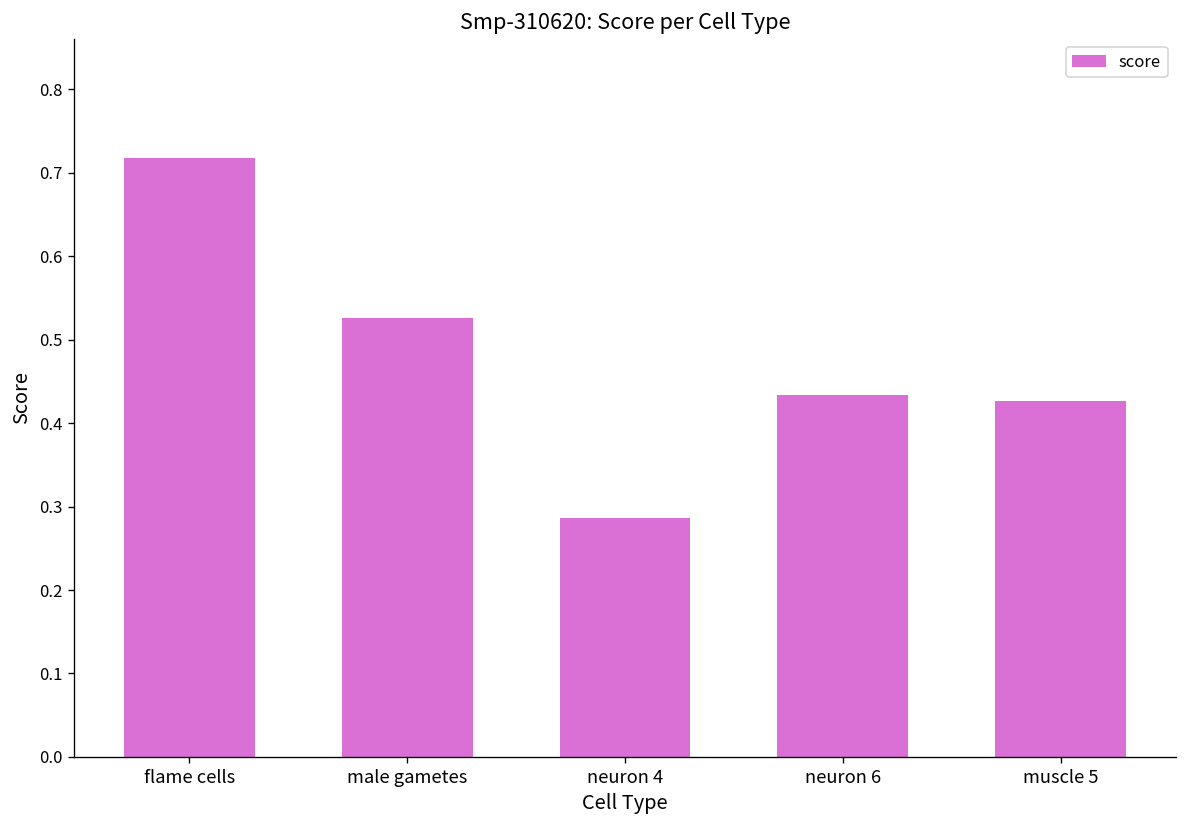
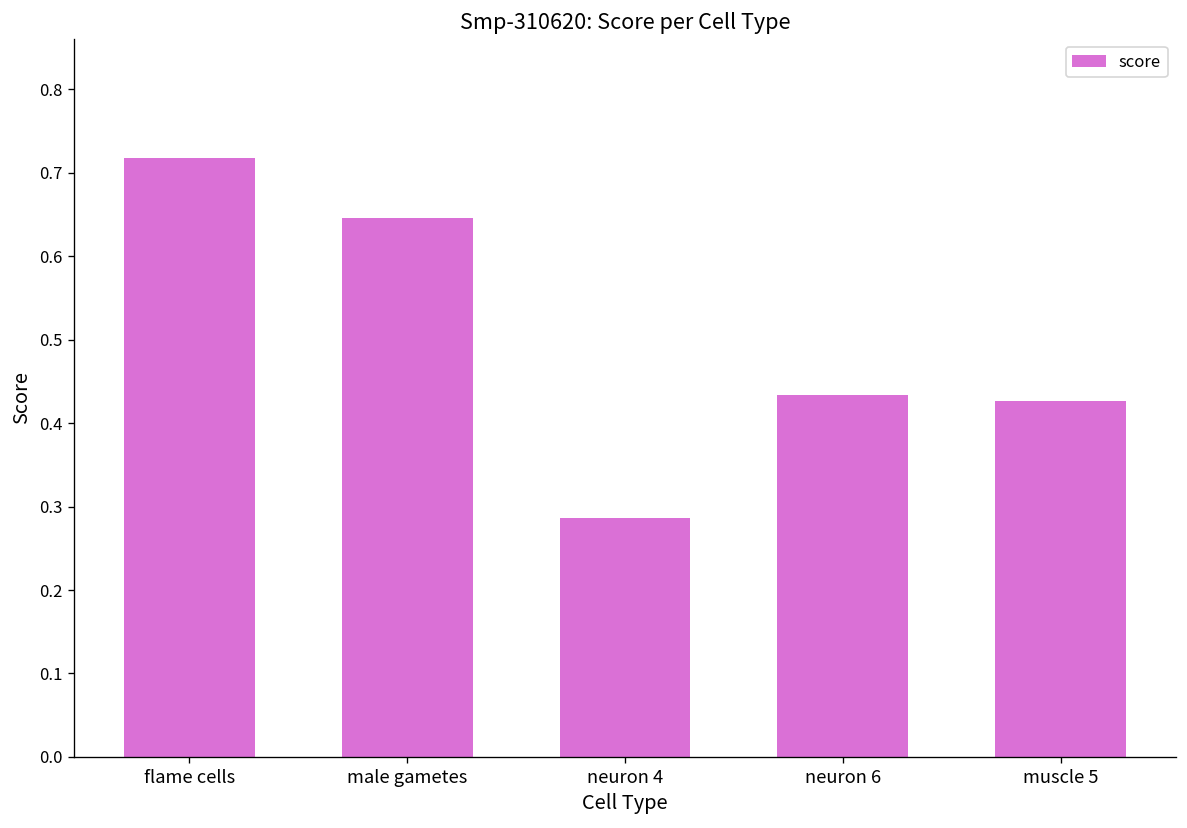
  {
    "flame cells": 0.72,
-   "male gametes": 0.53,
+   "male gametes": 0.65,
    "neuron 4": 0.29,
    "neuron 6": 0.43,
    "muscle 5": 0.43
  }
